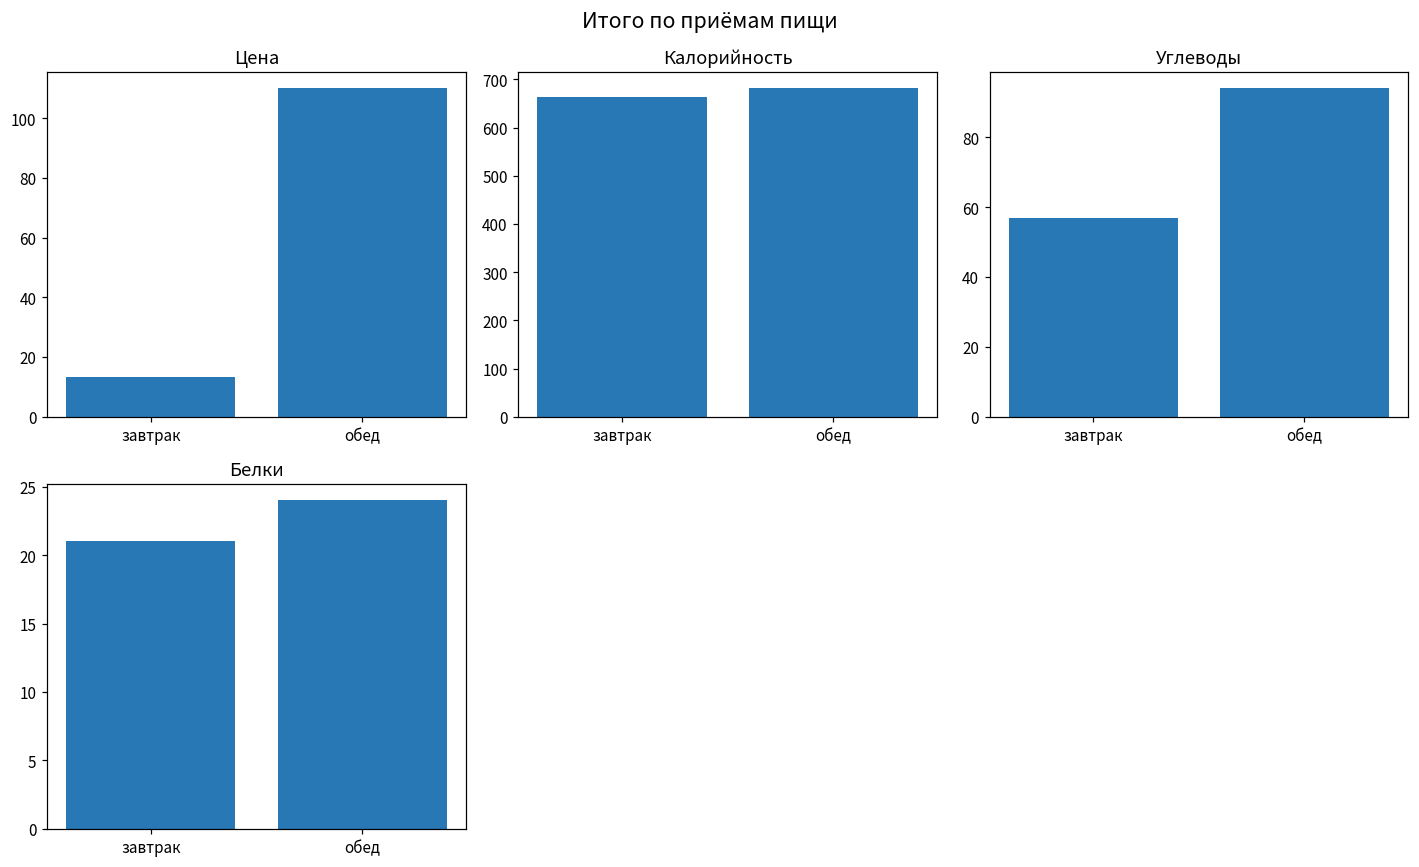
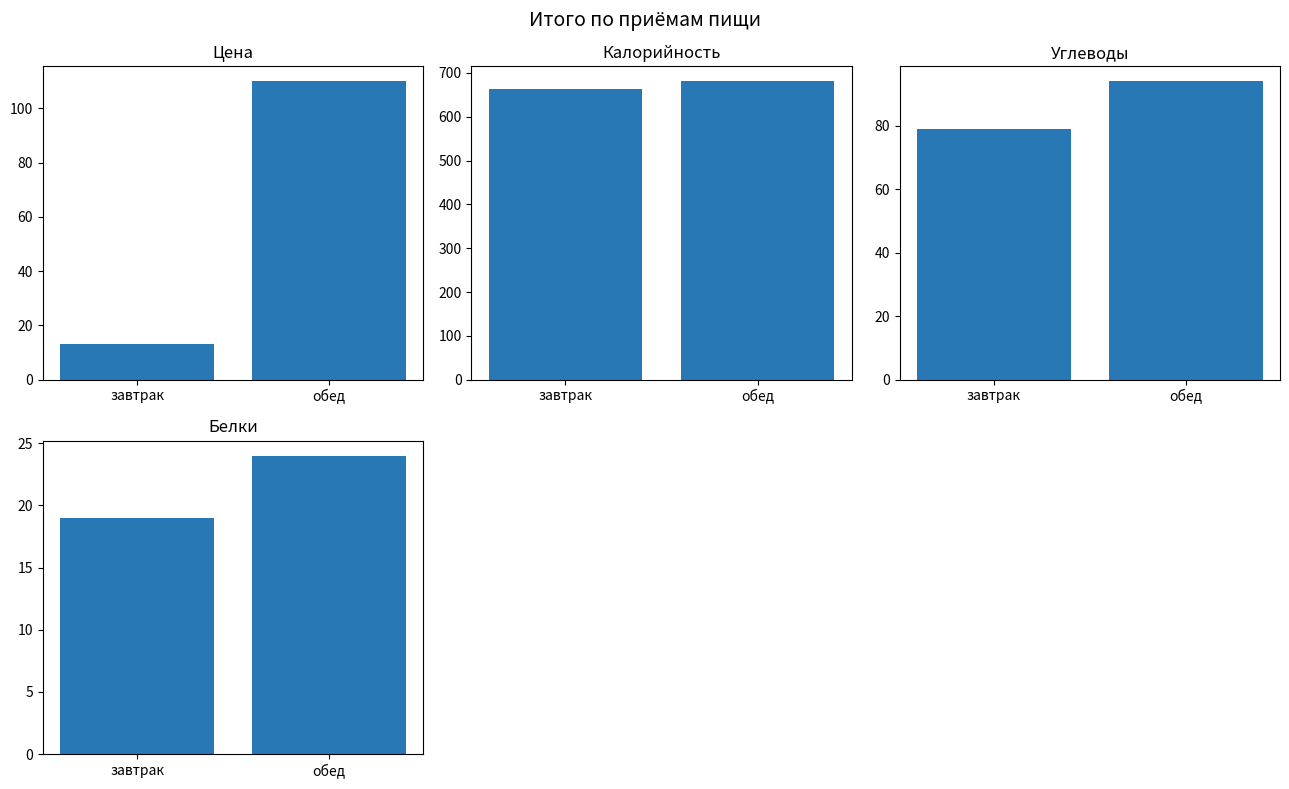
  {
    "Цена": {
      "завтрак": 13,
      "обед": 110
    },
    "Калорийность": {
      "завтрак": 660,
      "обед": 680
    },
    "Углеводы": {
-     "завтрак": 57,
+     "завтрак": 79,
      "обед": 94
    },
    "Белки": {
-     "завтрак": 21,
+     "завтрак": 19,
      "обед": 24
    }
  }
